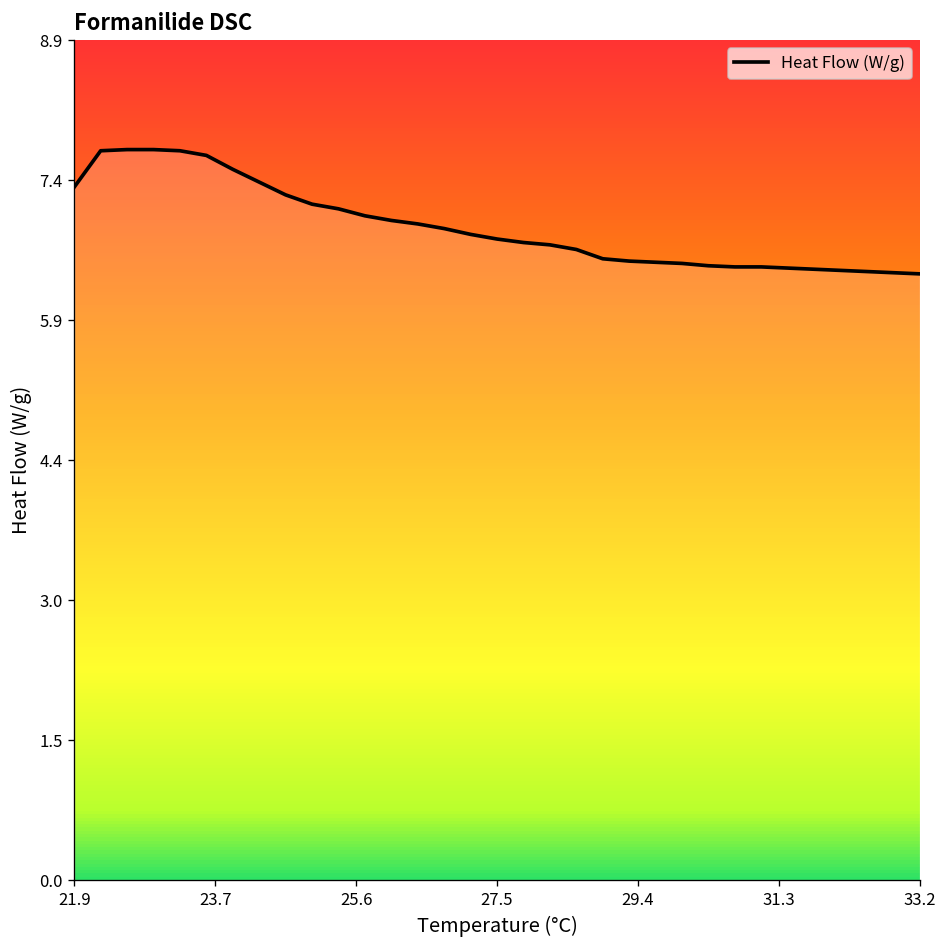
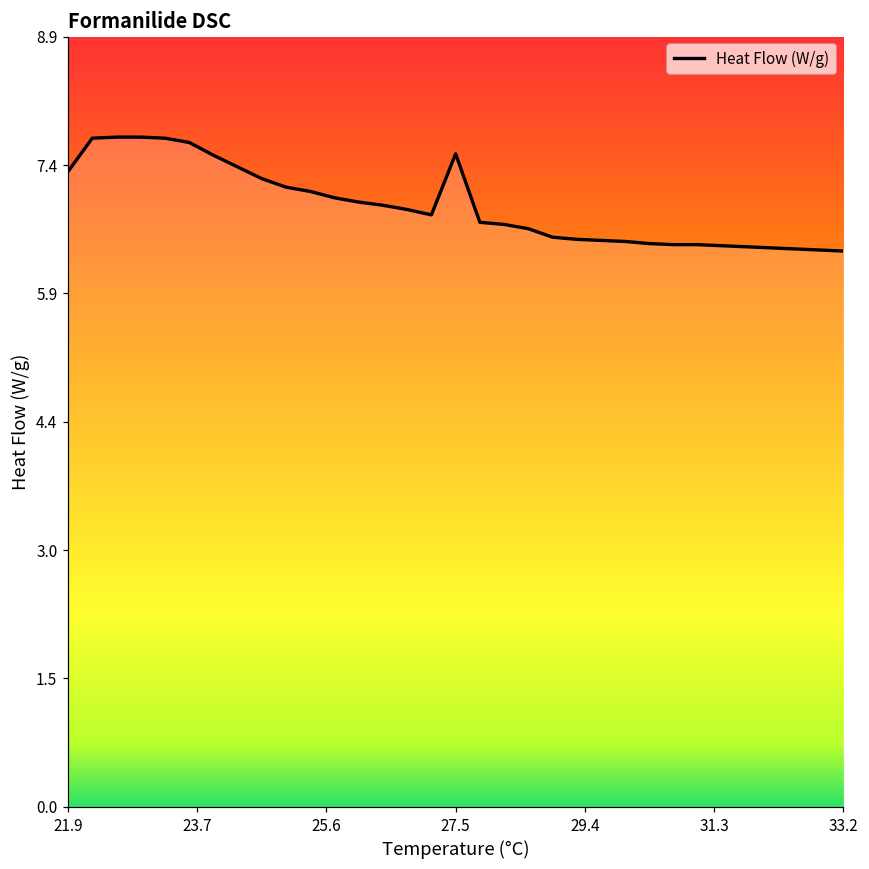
  {
    "21.9": 7.3,
-   "27.5": 6.8,
+   "27.5": 7.5,
    "33.2": 6.4
  }
